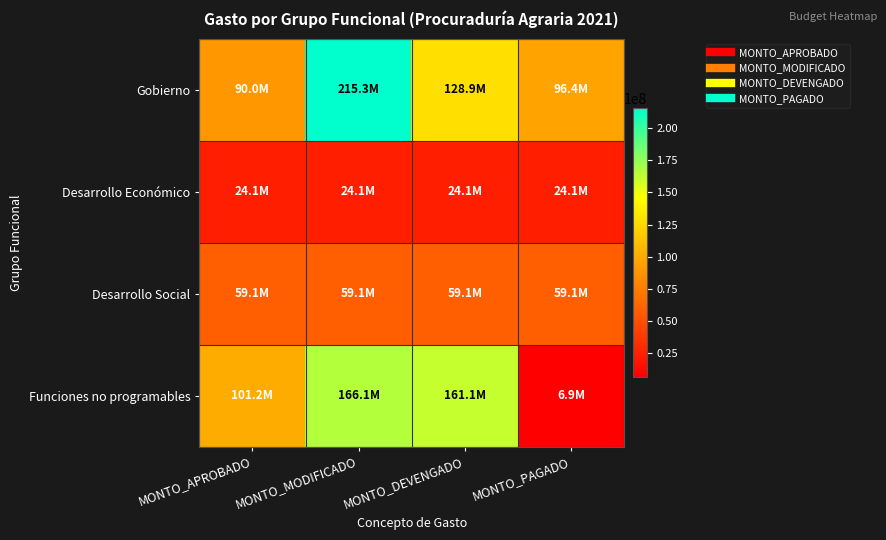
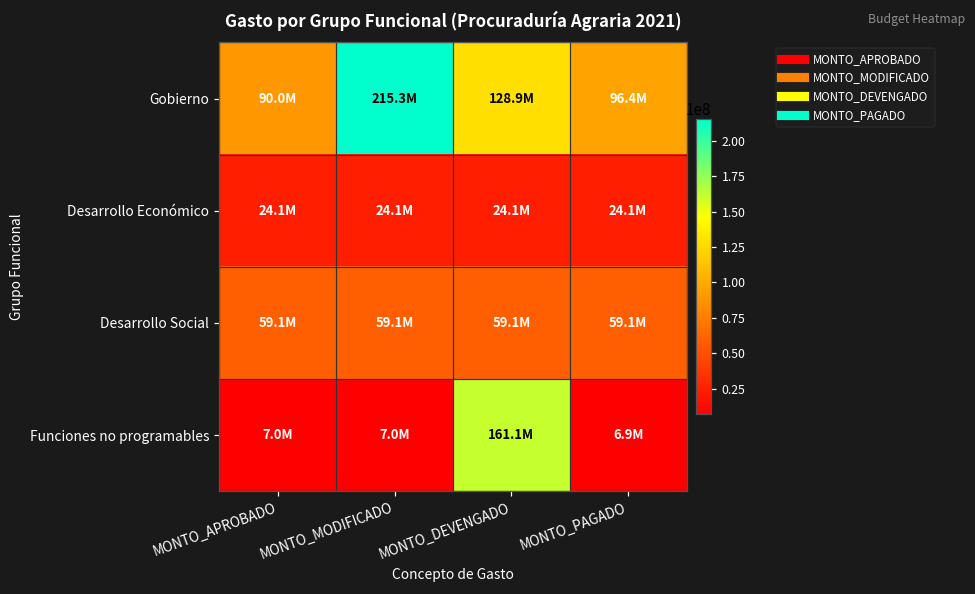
  {
    "Gobierno": {
      "MONTO_APROBADO": "90.0M",
      "MONTO_MODIFICADO": "215.3M",
      "MONTO_DEVENGADO": "128.9M",
      "MONTO_PAGADO": "96.4M"
    },
    "Desarrollo Económico": {
      "MONTO_APROBADO": "24.1M",
      "MONTO_MODIFICADO": "24.1M",
      "MONTO_DEVENGADO": "24.1M",
      "MONTO_PAGADO": "24.1M"
    },
    "Desarrollo Social": {
      "MONTO_APROBADO": "59.1M",
      "MONTO_MODIFICADO": "59.1M",
      "MONTO_DEVENGADO": "59.1M",
      "MONTO_PAGADO": "59.1M"
    },
    "Funciones no programables": {
-     "MONTO_APROBADO": "101.2M",
-     "MONTO_MODIFICADO": "166.1M",
+     "MONTO_APROBADO": "7.0M",
+     "MONTO_MODIFICADO": "7.0M",
      "MONTO_DEVENGADO": "161.1M",
      "MONTO_PAGADO": "6.9M"
    }
  }
